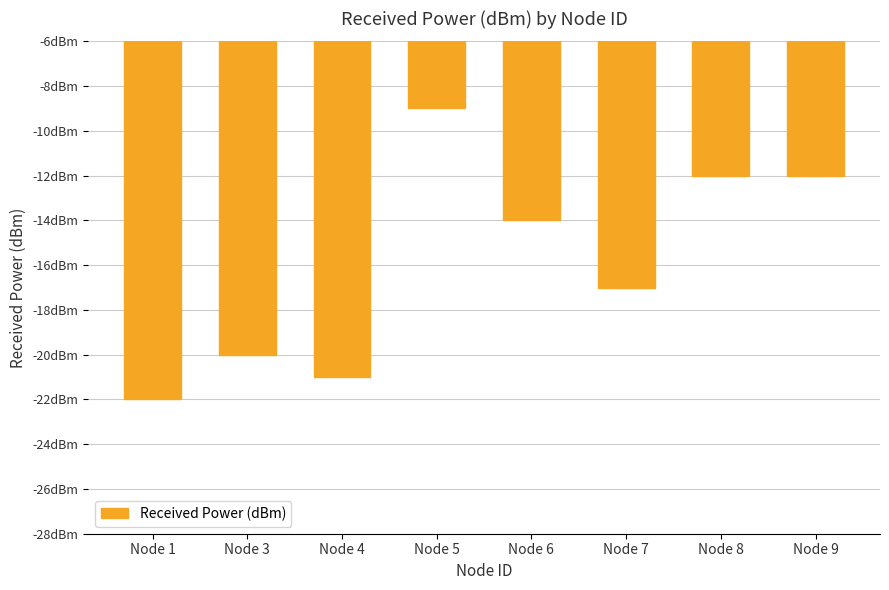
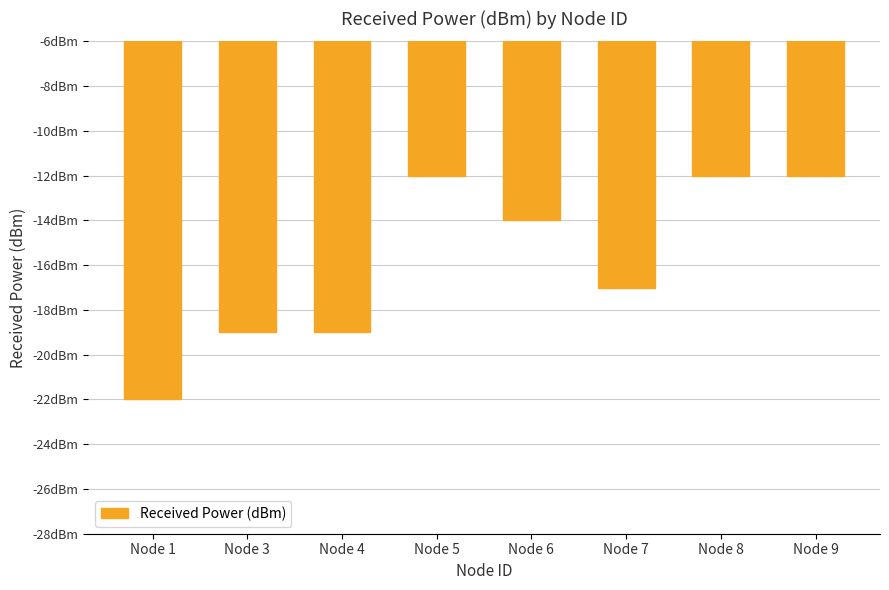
  {
    "Node 1": "-22dBm",
-   "Node 3": "-20dBm",
-   "Node 4": "-21dBm",
-   "Node 5": "-9dBm",
+   "Node 3": "-19dBm",
+   "Node 4": "-19dBm",
+   "Node 5": "-12dBm",
    "Node 6": "-14dBm",
    "Node 7": "-17dBm",
    "Node 8": "-12dBm",
    "Node 9": "-12dBm"
  }
